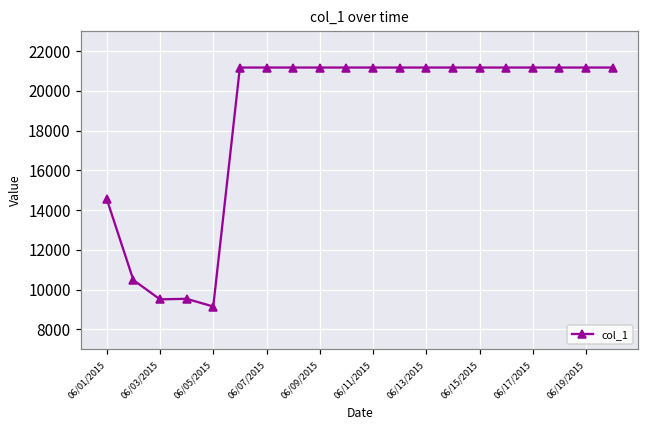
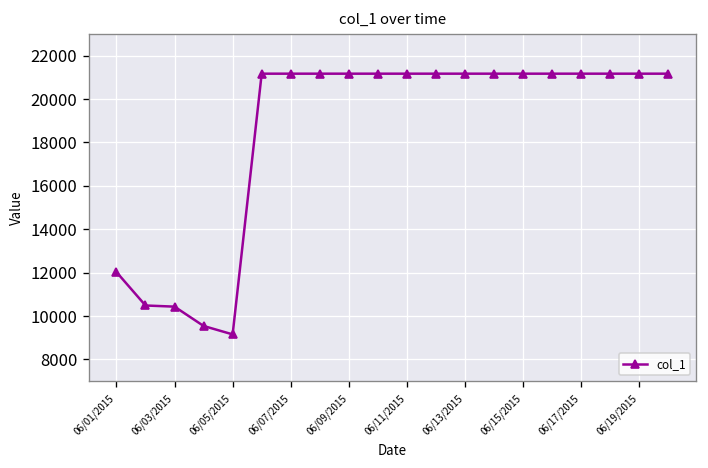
  {
-   "06/01/2015": 14600,
-   "06/03/2015": 9500,
+   "06/01/2015": 12000,
+   "06/03/2015": 10400,
    "06/05/2015": 9200,
    "06/07/2015": 21200,
    "06/09/2015": 21200,
    "06/11/2015": 21200,
    "06/13/2015": 21200,
    "06/15/2015": 21200,
    "06/17/2015": 21200,
    "06/19/2015": 21200
  }
